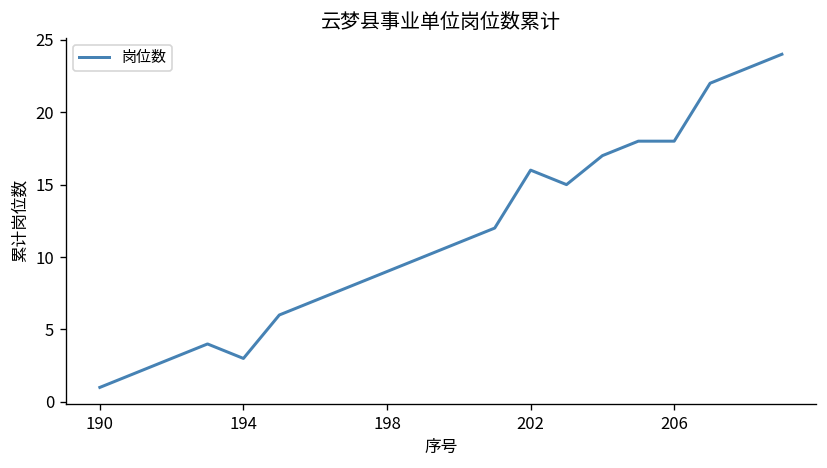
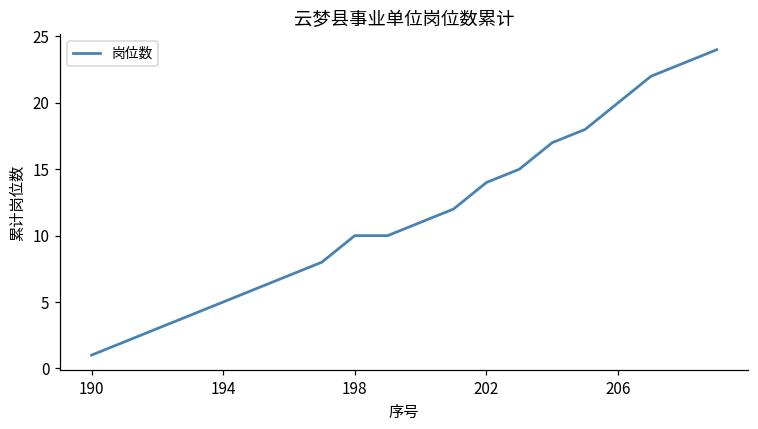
  {
    "190": 1,
-   "194": 3,
-   "198": 9,
-   "202": 16,
-   "206": 18
+   "194": 5,
+   "198": 10,
+   "202": 14,
+   "206": 20
  }
